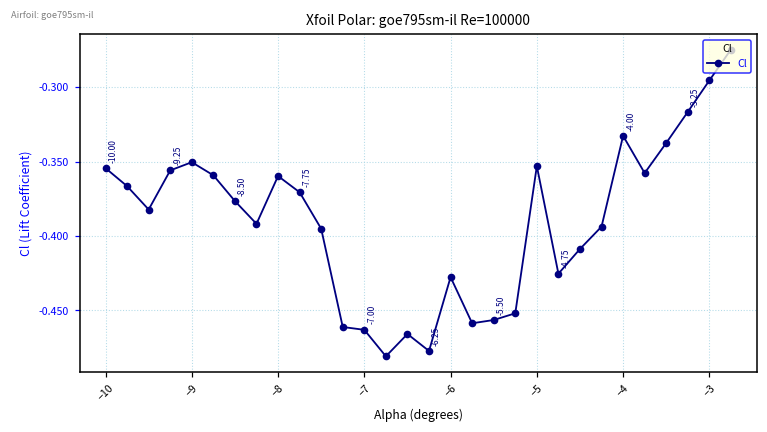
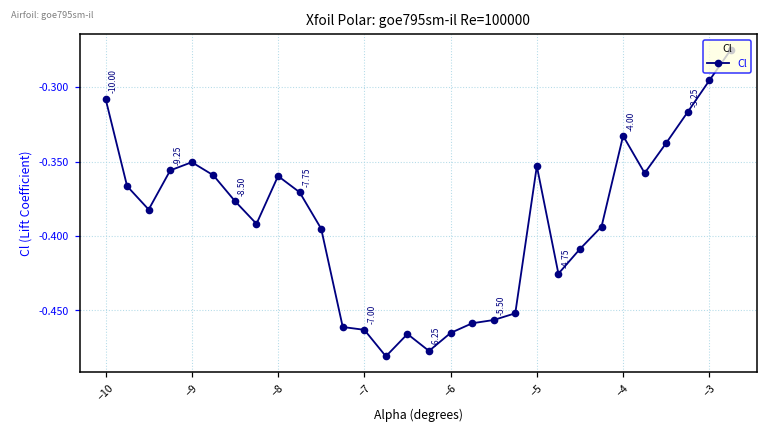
  {
-   "−10": -0.354,
+   "−10": -0.308,
    "−9": -0.350,
    "−8": -0.360,
-   "−6": -0.428,
+   "−6": -0.465,
    "−5": -0.353,
    "−3": -0.296
  }
